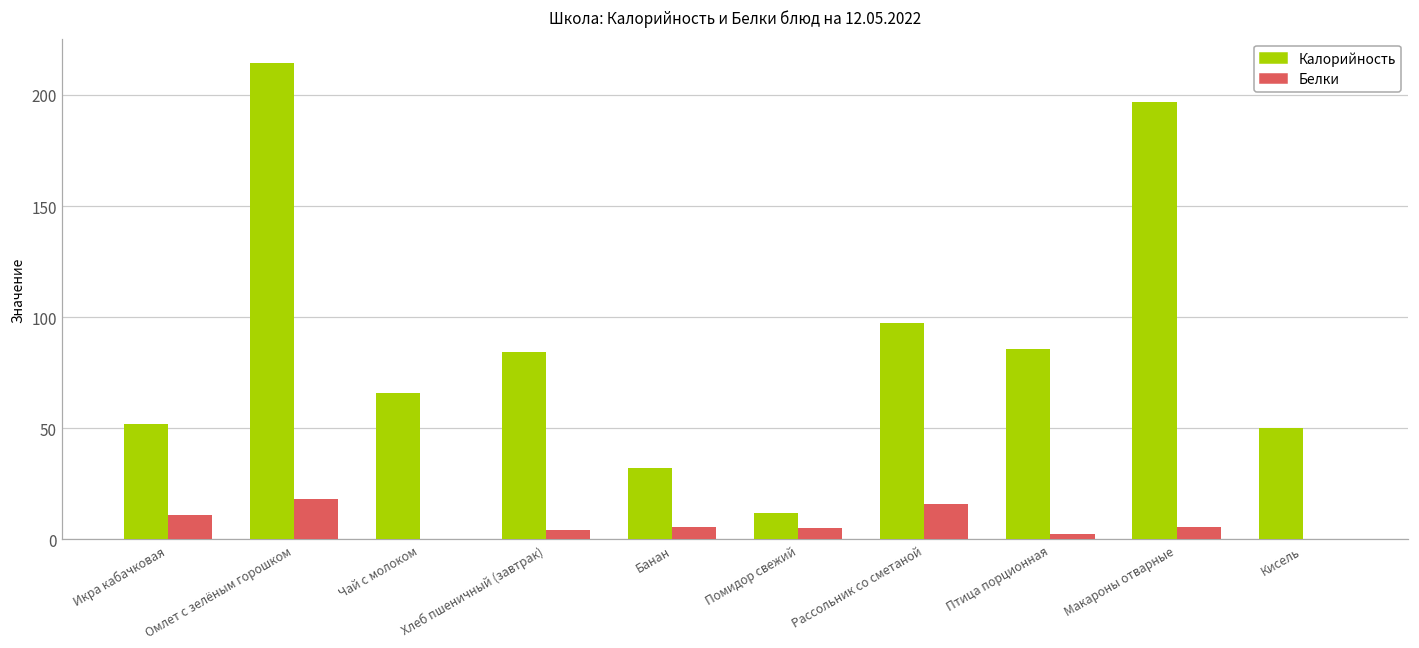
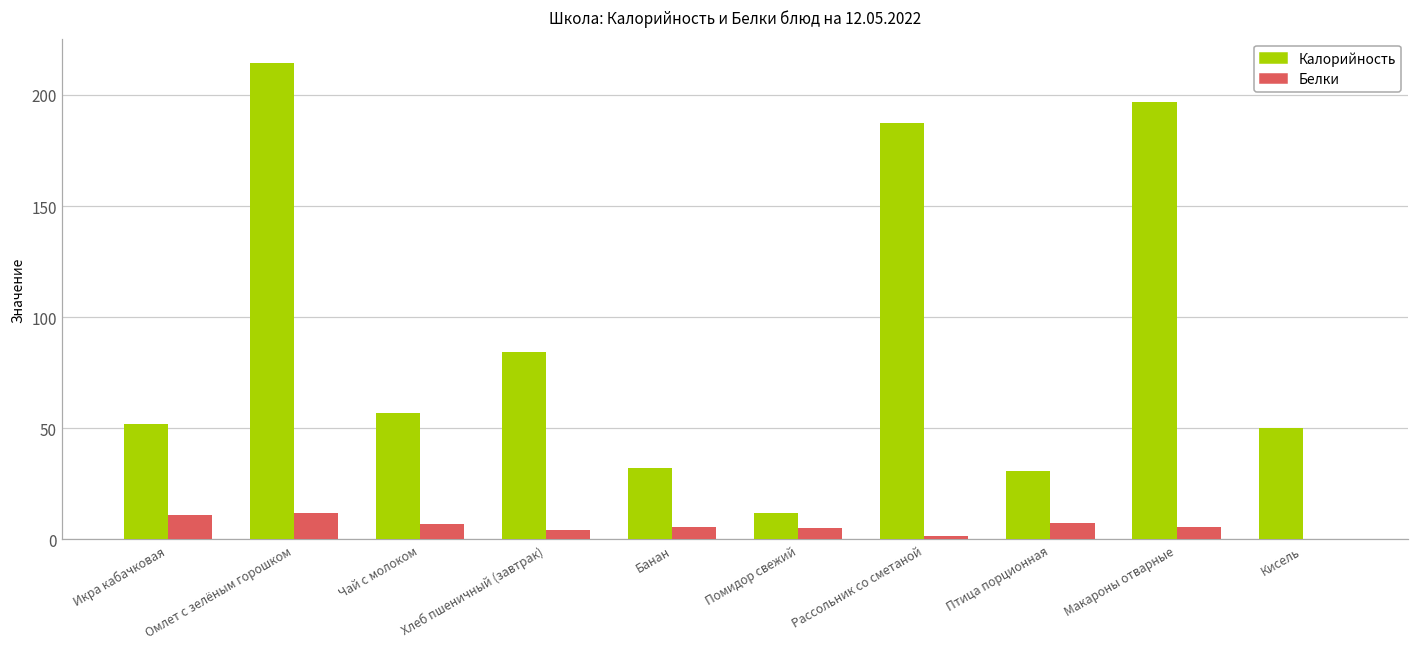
  {
    "Калорийность": {
      "Икра кабачковая": 52,
      "Омлет с зелёным горошком": 215,
-     "Чай с молоком": 66,
+     "Чай с молоком": 57,
      "Хлеб пшеничный (завтрак)": 84,
      "Банан": 32,
      "Помидор свежий": 12,
-     "Рассольник со сметаной": 98,
-     "Птица порционная": 86,
+     "Рассольник со сметаной": 188,
+     "Птица порционная": 31,
      "Макароны отварные": 197,
      "Кисель": 50
    },
    "Белки": {
      "Икра кабачковая": 11,
-     "Омлет с зелёным горошком": 18,
-     "Чай с молоком": 0,
+     "Омлет с зелёным горошком": 12,
+     "Чай с молоком": 7,
      "Хлеб пшеничный (завтрак)": 4,
      "Банан": 5,
      "Помидор свежий": 5,
-     "Рассольник со сметаной": 16,
-     "Птица порционная": 2,
+     "Рассольник со сметаной": 2,
+     "Птица порционная": 7,
      "Макароны отварные": 5
    }
  }
